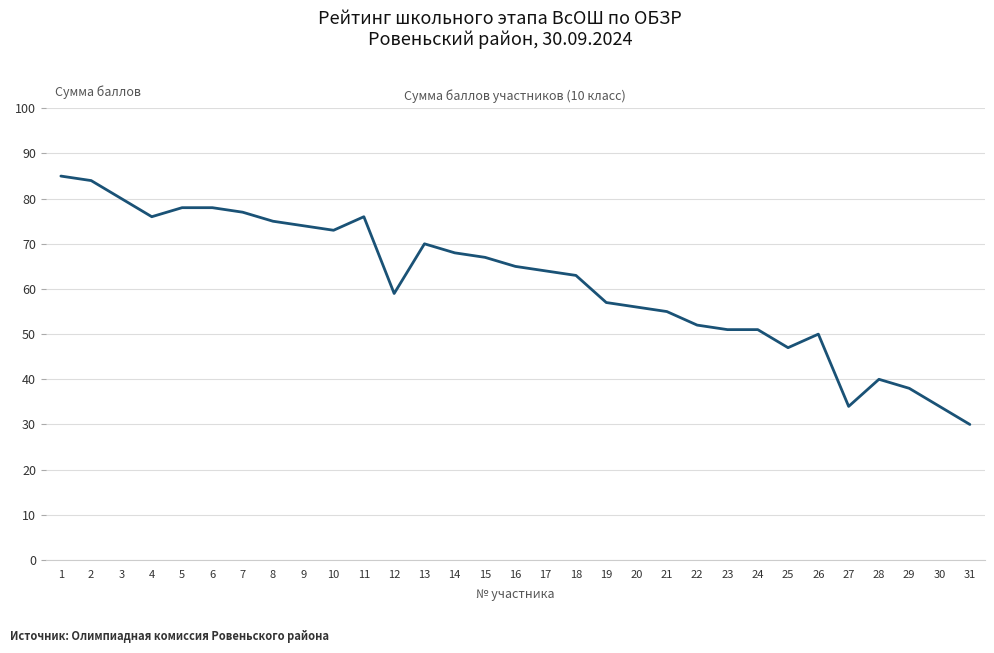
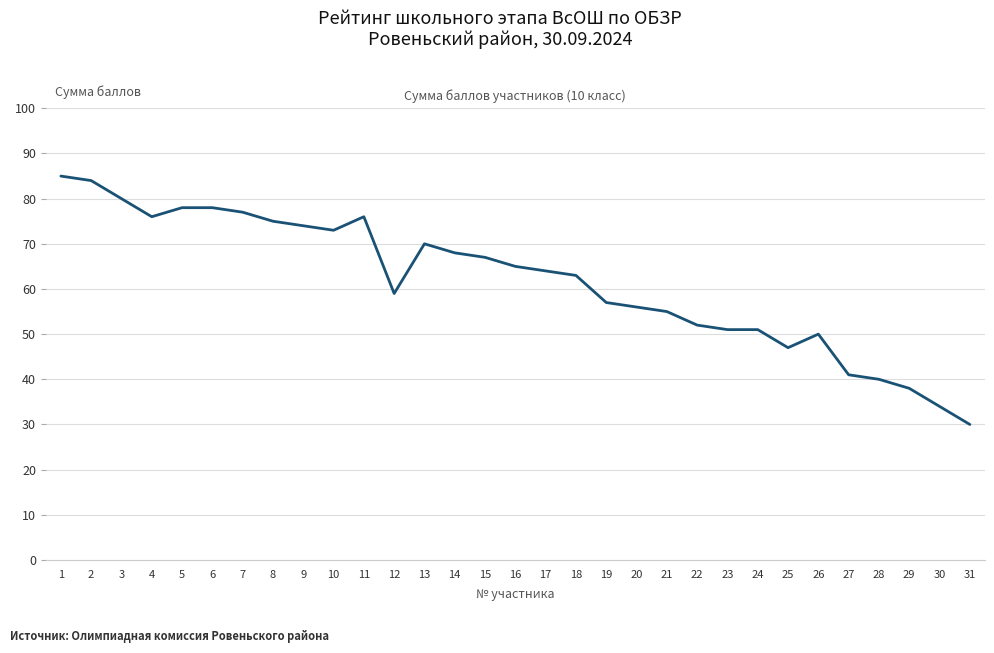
  {
    "1": 85,
    "2": 84,
    "3": 80,
    "4": 76,
    "5": 78,
    "6": 78,
    "7": 77,
    "8": 75,
    "9": 74,
    "10": 73,
    "11": 76,
    "12": 59,
    "13": 70,
    "14": 68,
    "15": 67,
    "16": 65,
    "17": 64,
    "18": 63,
    "19": 57,
    "20": 56,
    "21": 55,
    "22": 52,
    "23": 51,
    "24": 51,
    "25": 47,
    "26": 50,
-   "27": 34,
+   "27": 41,
    "28": 40,
    "29": 38,
    "30": 34,
    "31": 30
  }
